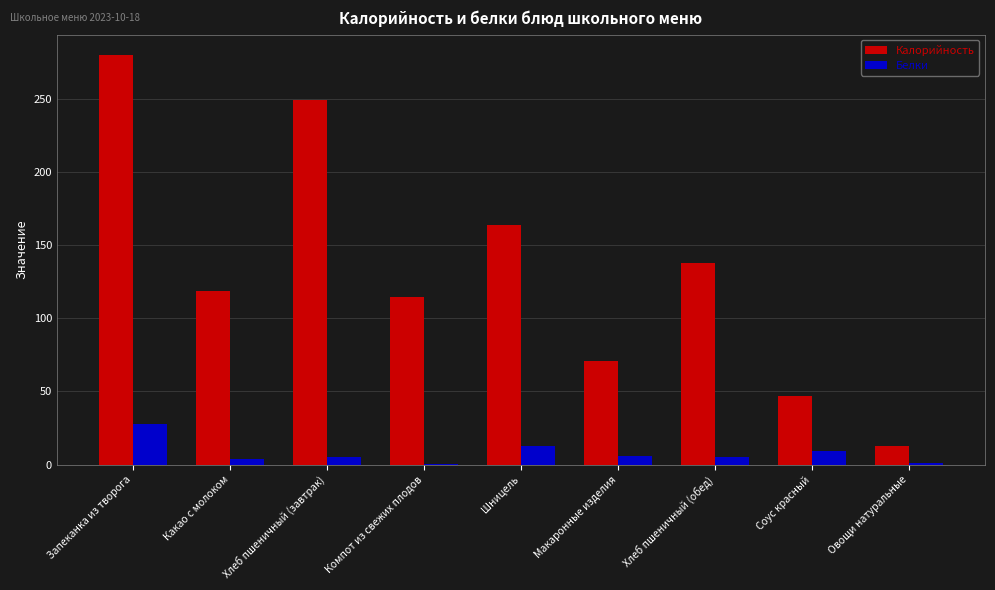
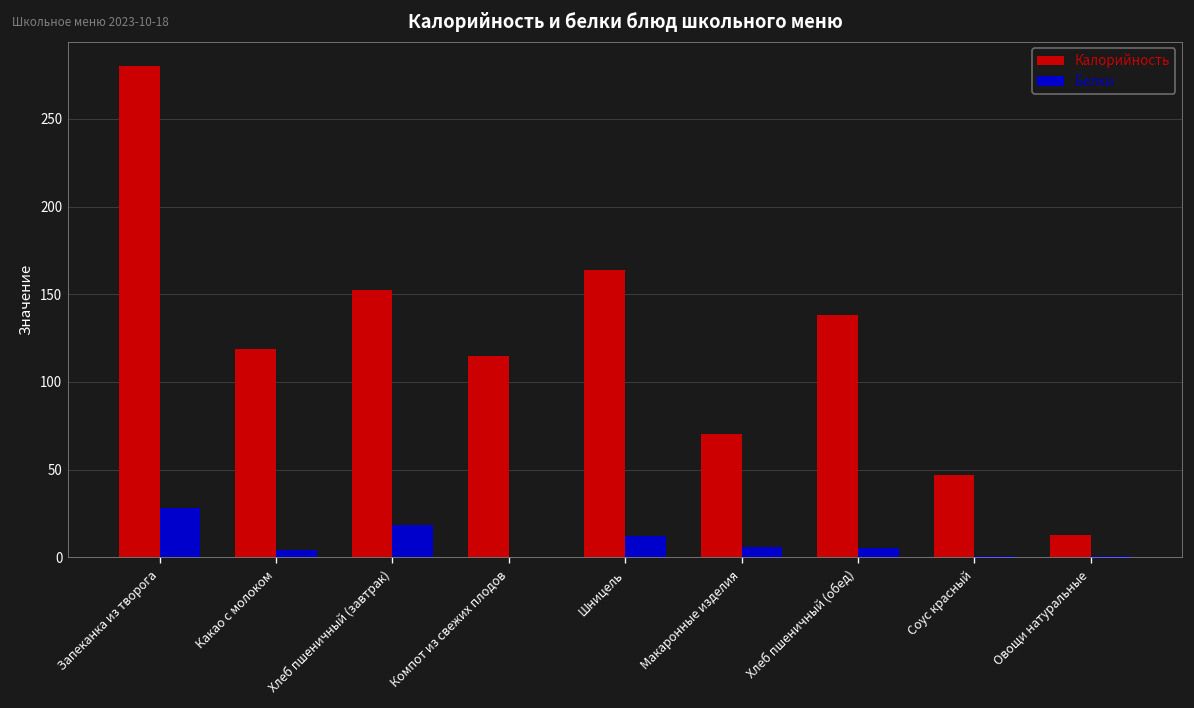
  {
    "Калорийность": {
      "Запеканка из творога": 280,
      "Какао с молоком": 119,
-     "Хлеб пшеничный (завтрак)": 249,
+     "Хлеб пшеничный (завтрак)": 152,
      "Компот из свежих плодов": 115,
      "Шницель": 164,
      "Макаронные изделия": 71,
      "Хлеб пшеничный (обед)": 138,
      "Соус красный": 47,
      "Овощи натуральные": 13
    },
    "Белки": {
      "Запеканка из творога": 28,
      "Какао с молоком": 4,
-     "Хлеб пшеничный (завтрак)": 5,
+     "Хлеб пшеничный (завтрак)": 18,
      "Шницель": 12,
      "Макаронные изделия": 6,
      "Хлеб пшеничный (обед)": 5,
-     "Соус красный": 9
+     "Соус красный": 1
    }
  }
